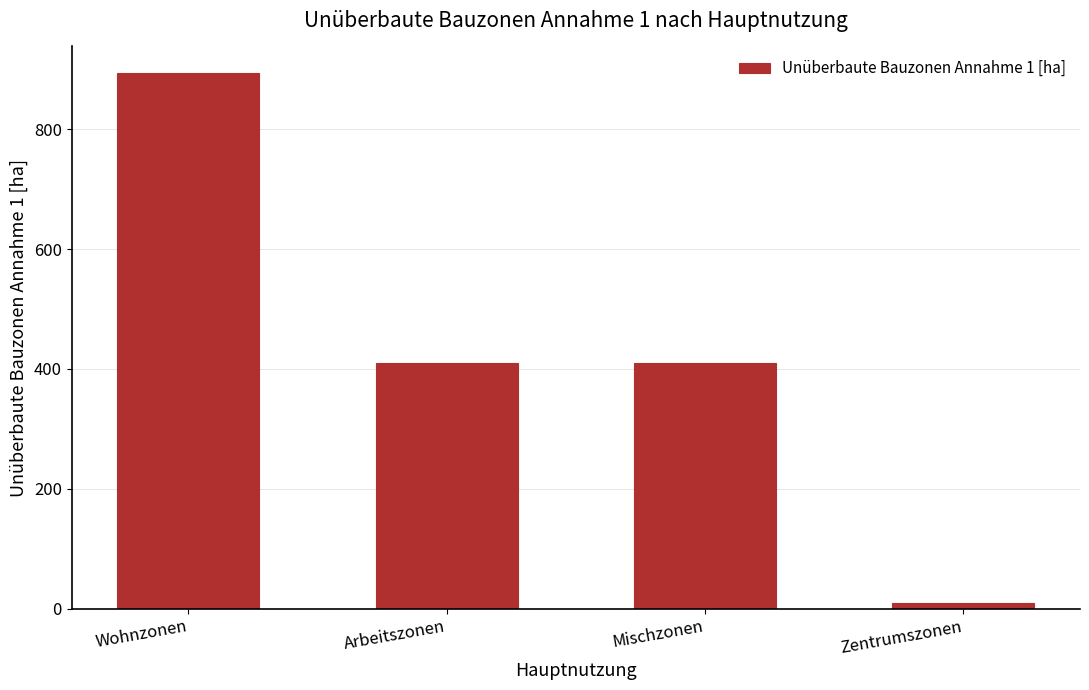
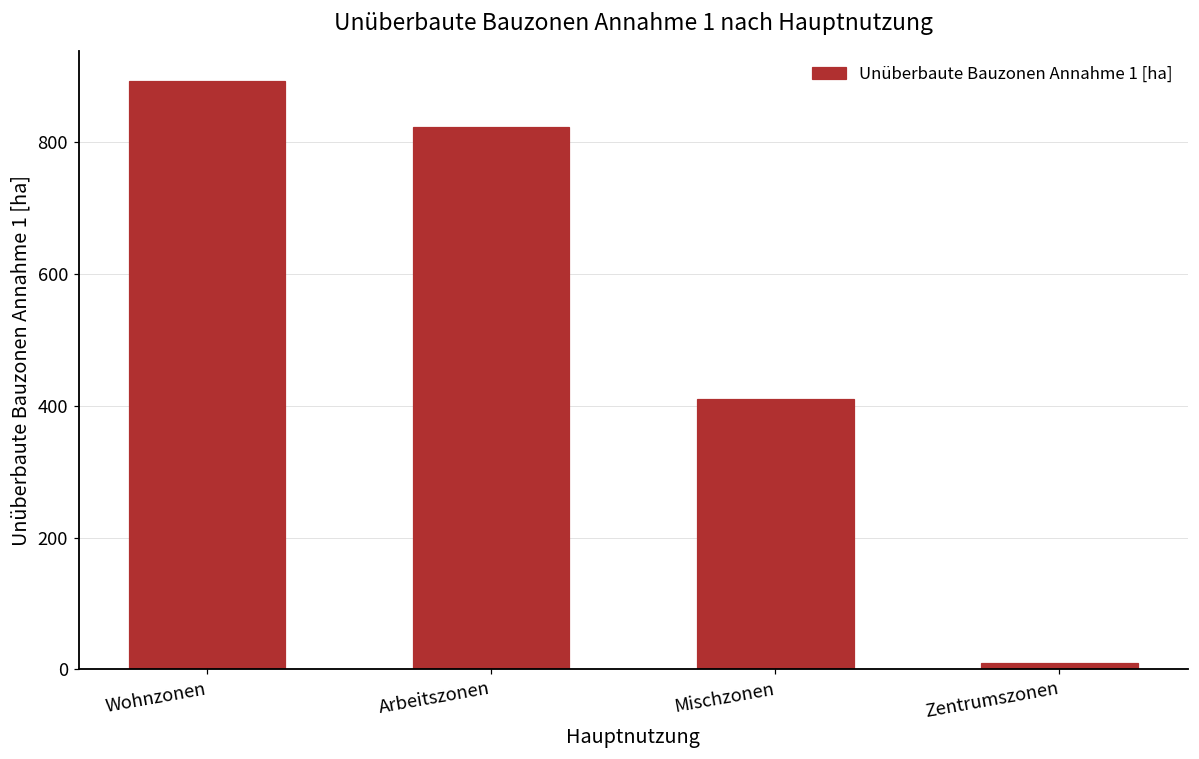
  {
    "Wohnzonen": 890,
-   "Arbeitszonen": 410,
+   "Arbeitszonen": 820,
    "Mischzonen": 410,
    "Zentrumszonen": 10
  }
